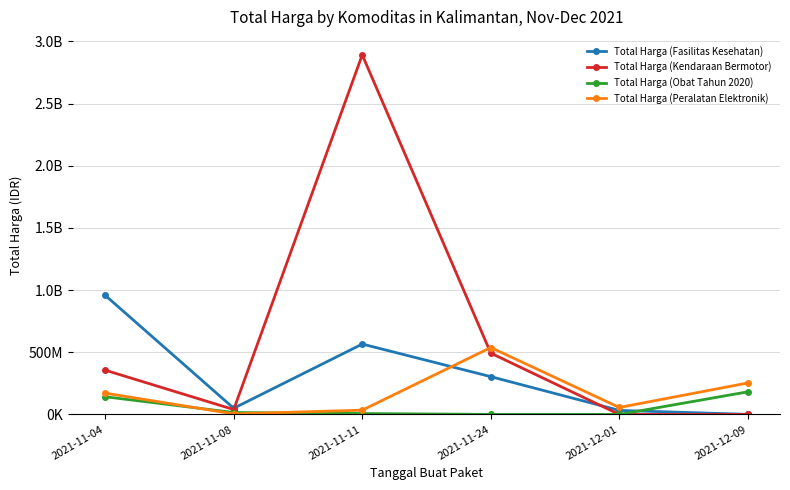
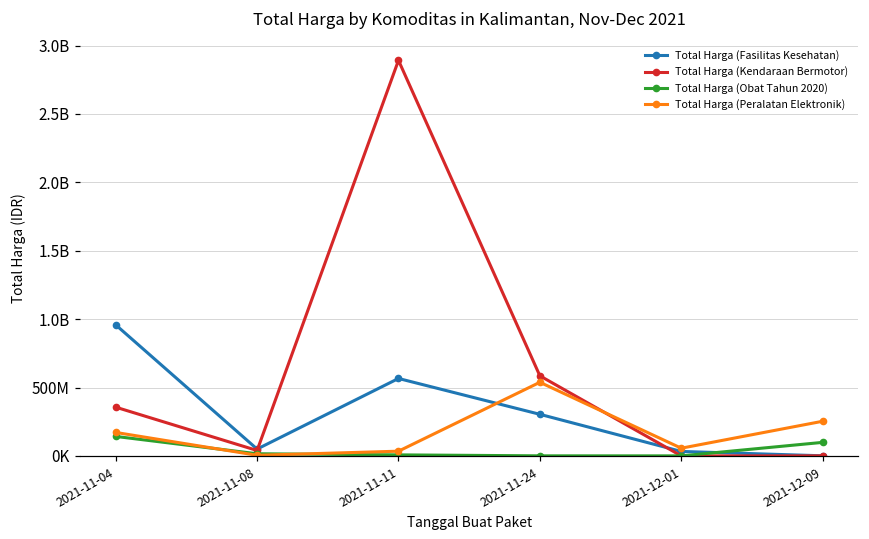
  {
    "Total Harga (Fasilitas Kesehatan)": {
      "2021-11-04": 960000000,
      "2021-11-11": 570000000,
      "2021-11-24": 300000000,
      "2021-12-01": 30000000
    },
    "Total Harga (Kendaraan Bermotor)": {
      "2021-11-04": 360000000,
      "2021-11-11": 2890000000,
-     "2021-11-24": 490000000
+     "2021-11-24": 590000000
    },
    "Total Harga (Obat Tahun 2020)": {
      "2021-11-04": 140000000,
      "2021-11-11": 10000000,
      "2021-11-24": 0,
-     "2021-12-09": 180000000
+     "2021-12-09": 100000000
    },
    "Total Harga (Peralatan Elektronik)": {
      "2021-11-04": 170000000,
      "2021-11-11": 30000000,
      "2021-11-24": 540000000,
      "2021-12-01": 60000000,
      "2021-12-09": 250000000
    }
  }
